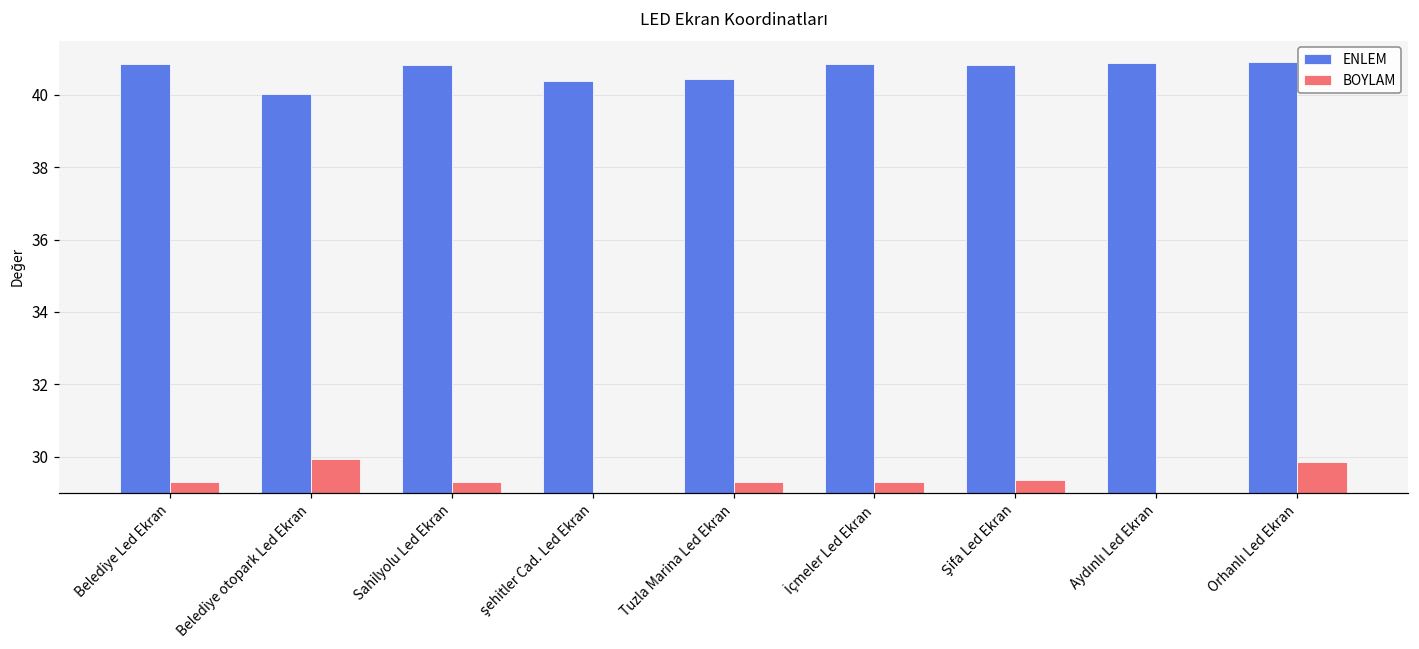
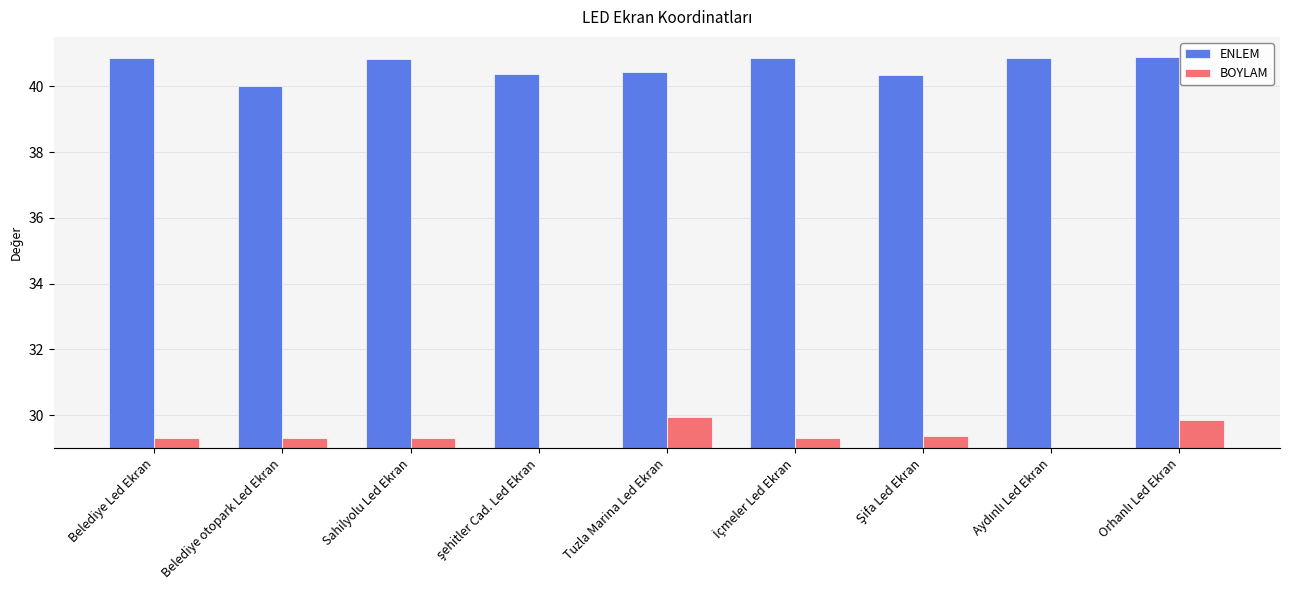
  {
    "ENLEM": {
      "Belediye Led Ekran": 40.8,
      "Belediye otopark Led Ekran": 40.0,
      "Sahilyolu Led Ekran": 40.8,
      "şehitler Cad. Led Ekran": 40.4,
      "Tuzla Marina Led Ekran": 40.4,
      "İçmeler Led Ekran": 40.8,
-     "Şifa Led Ekran": 40.8,
+     "Şifa Led Ekran": 40.3,
      "Aydınlı Led Ekran": 40.9,
      "Orhanlı Led Ekran": 40.9
    },
    "BOYLAM": {
      "Belediye Led Ekran": 29.3,
-     "Belediye otopark Led Ekran": 29.9,
+     "Belediye otopark Led Ekran": 29.3,
      "Sahilyolu Led Ekran": 29.3,
-     "Tuzla Marina Led Ekran": 29.3,
+     "Tuzla Marina Led Ekran": 29.9,
      "İçmeler Led Ekran": 29.3,
      "Şifa Led Ekran": 29.4,
      "Orhanlı Led Ekran": 29.9
    }
  }
